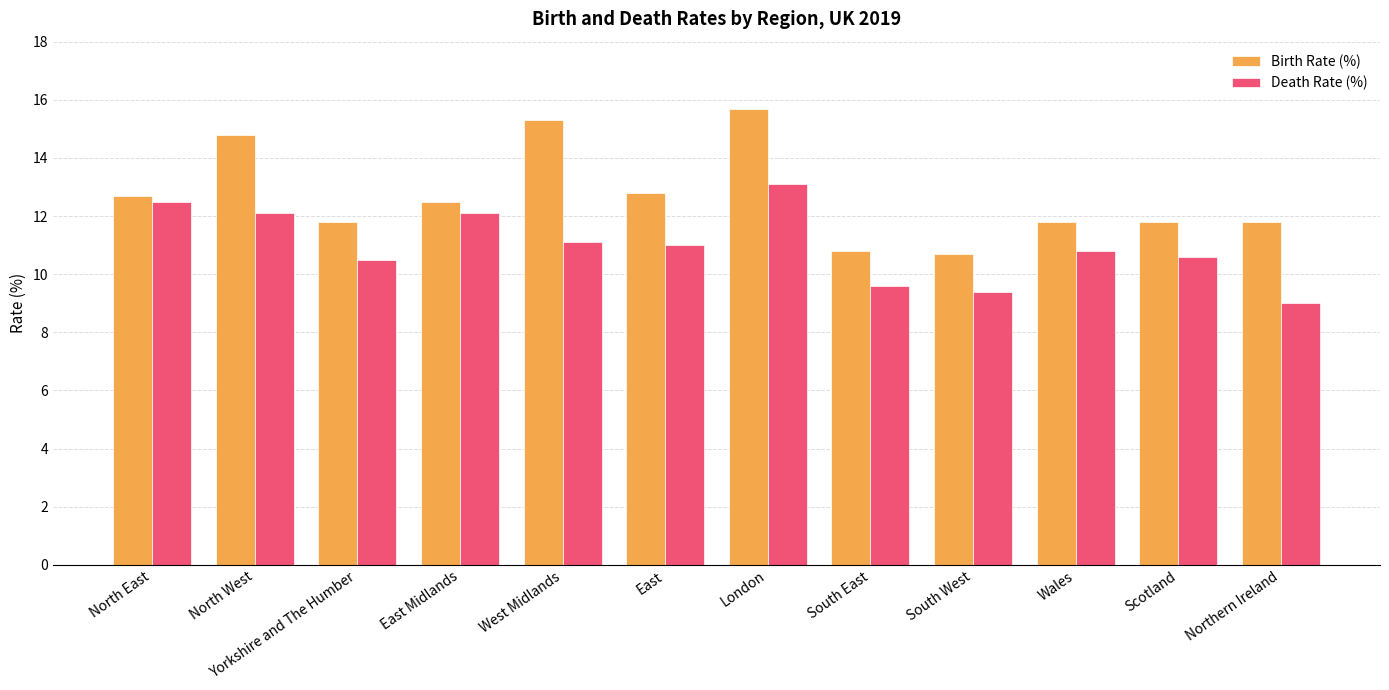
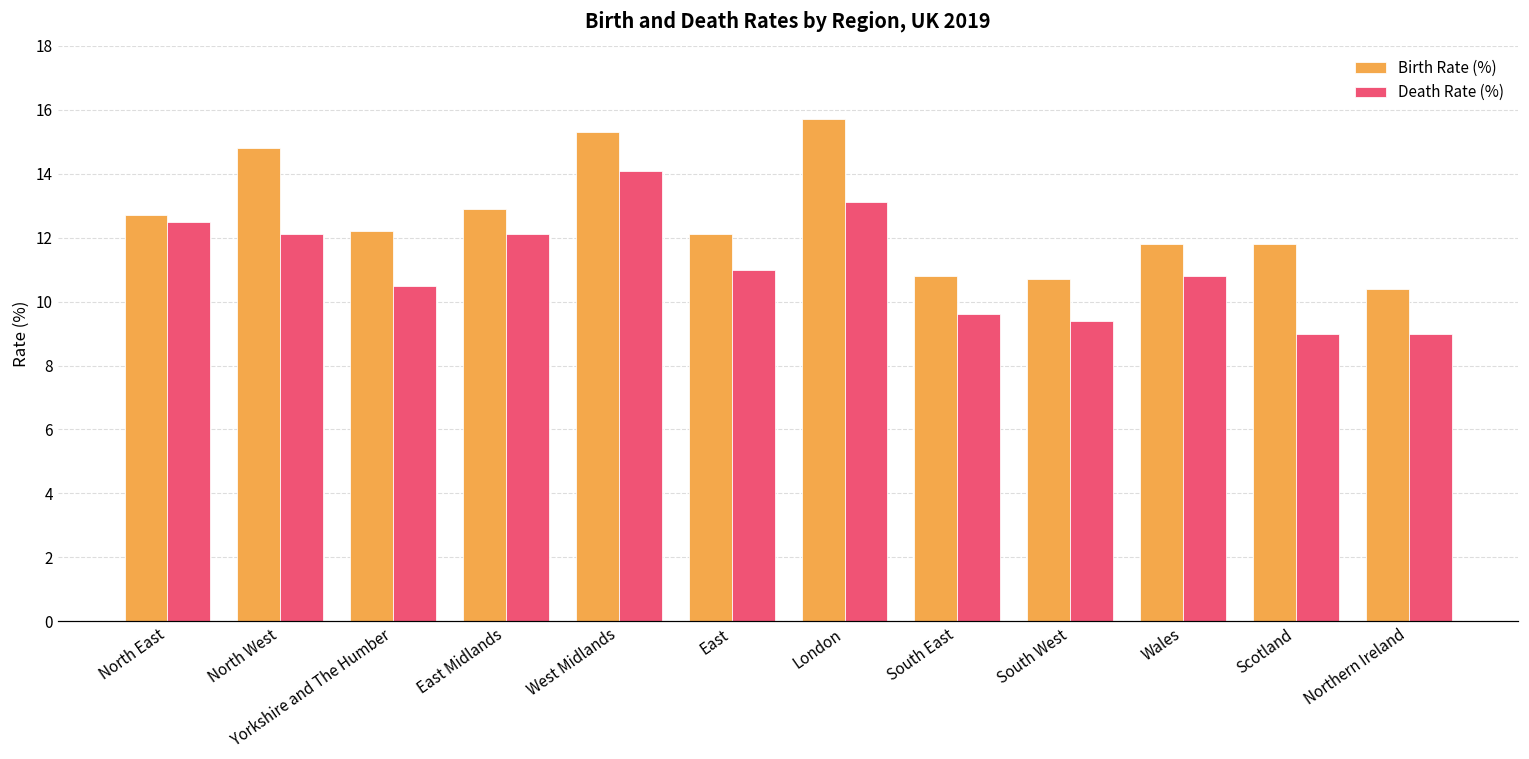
  {
    "Birth Rate (%)": {
      "North East": 12.7,
      "North West": 14.8,
-     "Yorkshire and The Humber": 11.8,
-     "East Midlands": 12.5,
+     "Yorkshire and The Humber": 12.2,
+     "East Midlands": 12.9,
      "West Midlands": 15.3,
-     "East": 12.8,
+     "East": 12.1,
      "London": 15.7,
      "South East": 10.8,
      "South West": 10.7,
      "Wales": 11.8,
      "Scotland": 11.8,
-     "Northern Ireland": 11.8
+     "Northern Ireland": 10.4
    },
    "Death Rate (%)": {
      "North East": 12.5,
      "North West": 12.1,
      "Yorkshire and The Humber": 10.5,
      "East Midlands": 12.1,
-     "West Midlands": 11.1,
+     "West Midlands": 14.1,
      "East": 11.0,
      "London": 13.1,
      "South East": 9.6,
      "South West": 9.4,
      "Wales": 10.8,
-     "Scotland": 10.6,
+     "Scotland": 9.0,
      "Northern Ireland": 9.0
    }
  }
